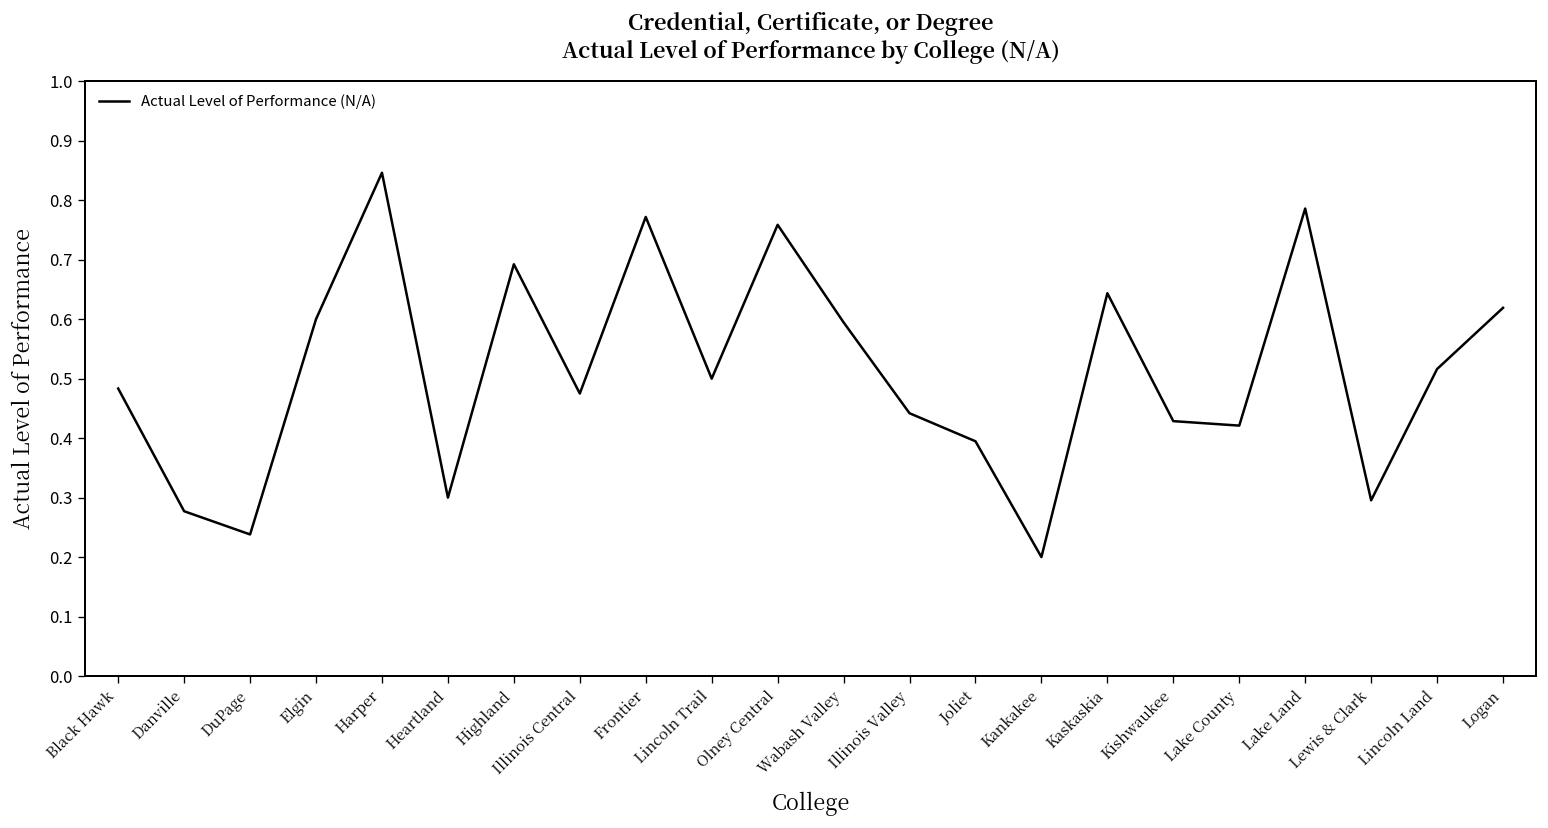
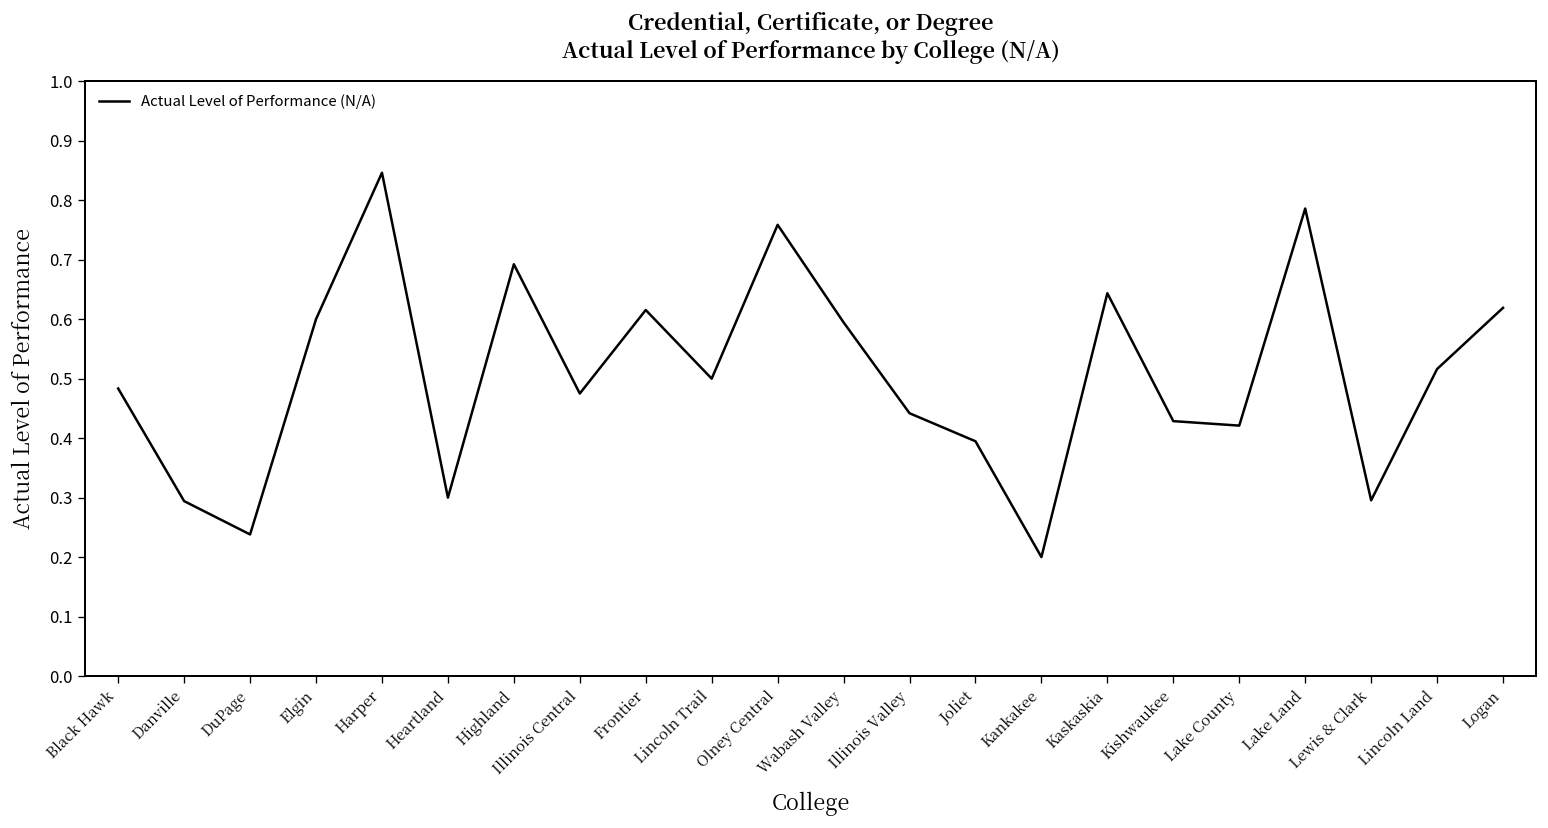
  {
    "Black Hawk": 0.48,
-   "Danville": 0.28,
+   "Danville": 0.29,
    "DuPage": 0.24,
    "Elgin": 0.60,
    "Harper": 0.85,
    "Heartland": 0.30,
    "Highland": 0.69,
    "Illinois Central": 0.48,
-   "Frontier": 0.77,
+   "Frontier": 0.62,
    "Lincoln Trail": 0.50,
    "Olney Central": 0.76,
    "Wabash Valley": 0.59,
    "Illinois Valley": 0.44,
    "Joliet": 0.39,
    "Kankakee": 0.20,
    "Kaskaskia": 0.64,
    "Kishwaukee": 0.43,
    "Lake County": 0.42,
    "Lake Land": 0.79,
    "Lewis & Clark": 0.30,
    "Lincoln Land": 0.52,
    "Logan": 0.62
  }
